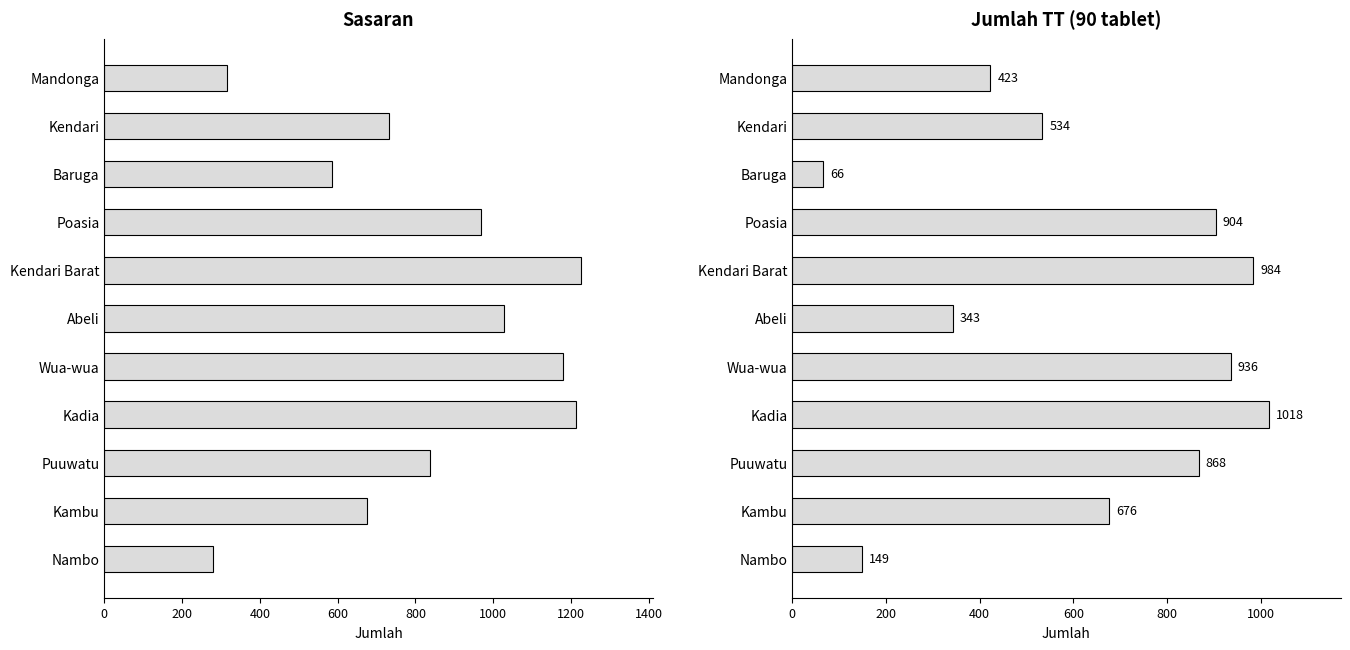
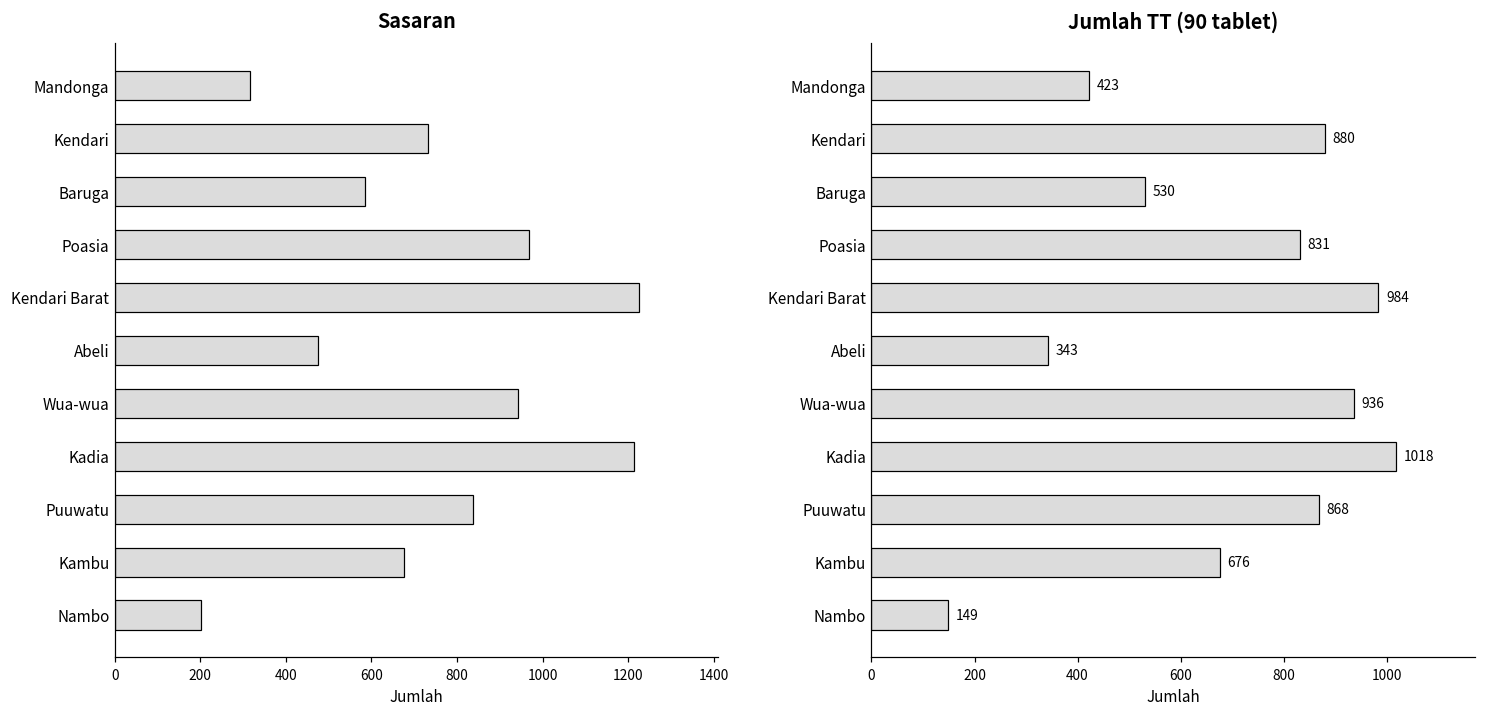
  {
    "Sasaran": {
      "Mandonga": 320,
      "Kendari": 730,
      "Baruga": 590,
      "Poasia": 970,
      "Kendari Barat": 1230,
-     "Abeli": 1030,
-     "Wua-wua": 1180,
+     "Abeli": 480,
+     "Wua-wua": 940,
      "Kadia": 1210,
      "Puuwatu": 840,
      "Kambu": 680,
-     "Nambo": 280
+     "Nambo": 200
    },
    "Jumlah TT (90 tablet)": {
      "Mandonga": 423,
-     "Kendari": 534,
-     "Baruga": 66,
-     "Poasia": 904,
+     "Kendari": 880,
+     "Baruga": 530,
+     "Poasia": 831,
      "Kendari Barat": 984,
      "Abeli": 343,
      "Wua-wua": 936,
      "Kadia": 1018,
      "Puuwatu": 868,
      "Kambu": 676,
      "Nambo": 149
    }
  }
